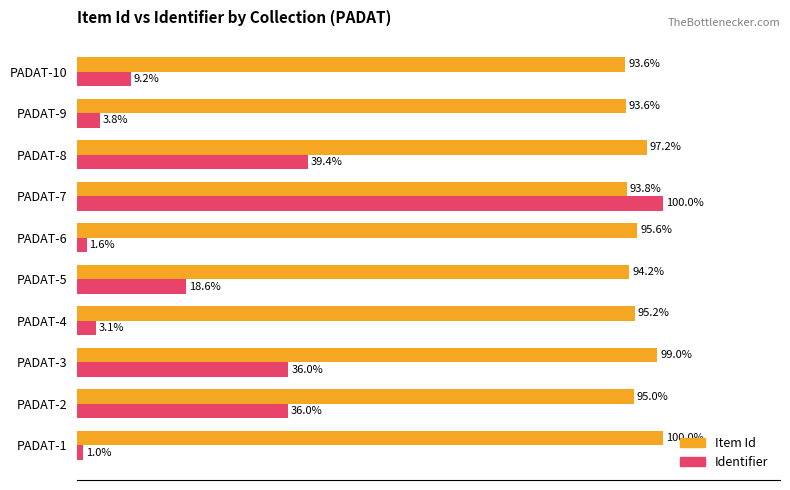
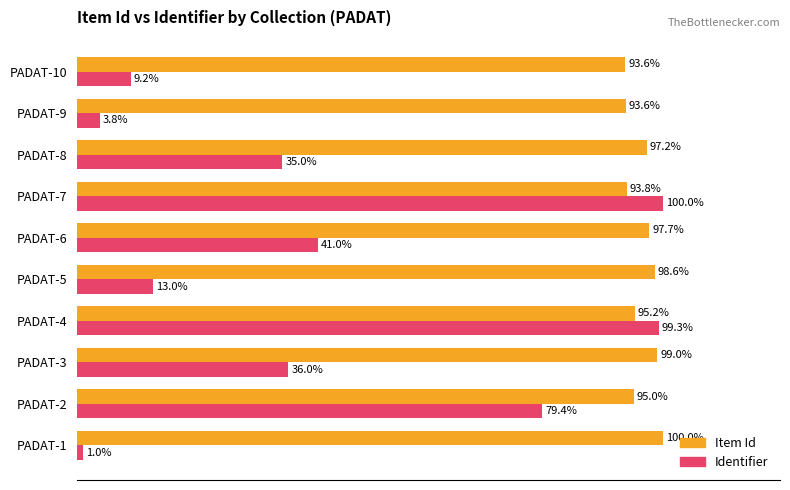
  {
    "Item Id": {
      "PADAT-10": "93.6%",
      "PADAT-9": "93.6%",
      "PADAT-8": "97.2%",
      "PADAT-7": "93.8%",
-     "PADAT-6": "95.6%",
-     "PADAT-5": "94.2%",
+     "PADAT-6": "97.7%",
+     "PADAT-5": "98.6%",
      "PADAT-4": "95.2%",
      "PADAT-3": "99.0%",
      "PADAT-2": "95.0%",
      "PADAT-1": "100.0%"
    },
    "Identifier": {
      "PADAT-10": "9.2%",
      "PADAT-9": "3.8%",
-     "PADAT-8": "39.4%",
+     "PADAT-8": "35.0%",
      "PADAT-7": "100.0%",
-     "PADAT-6": "1.6%",
-     "PADAT-5": "18.6%",
-     "PADAT-4": "3.1%",
+     "PADAT-6": "41.0%",
+     "PADAT-5": "13.0%",
+     "PADAT-4": "99.3%",
      "PADAT-3": "36.0%",
-     "PADAT-2": "36.0%",
+     "PADAT-2": "79.4%",
      "PADAT-1": "1.0%"
    }
  }
